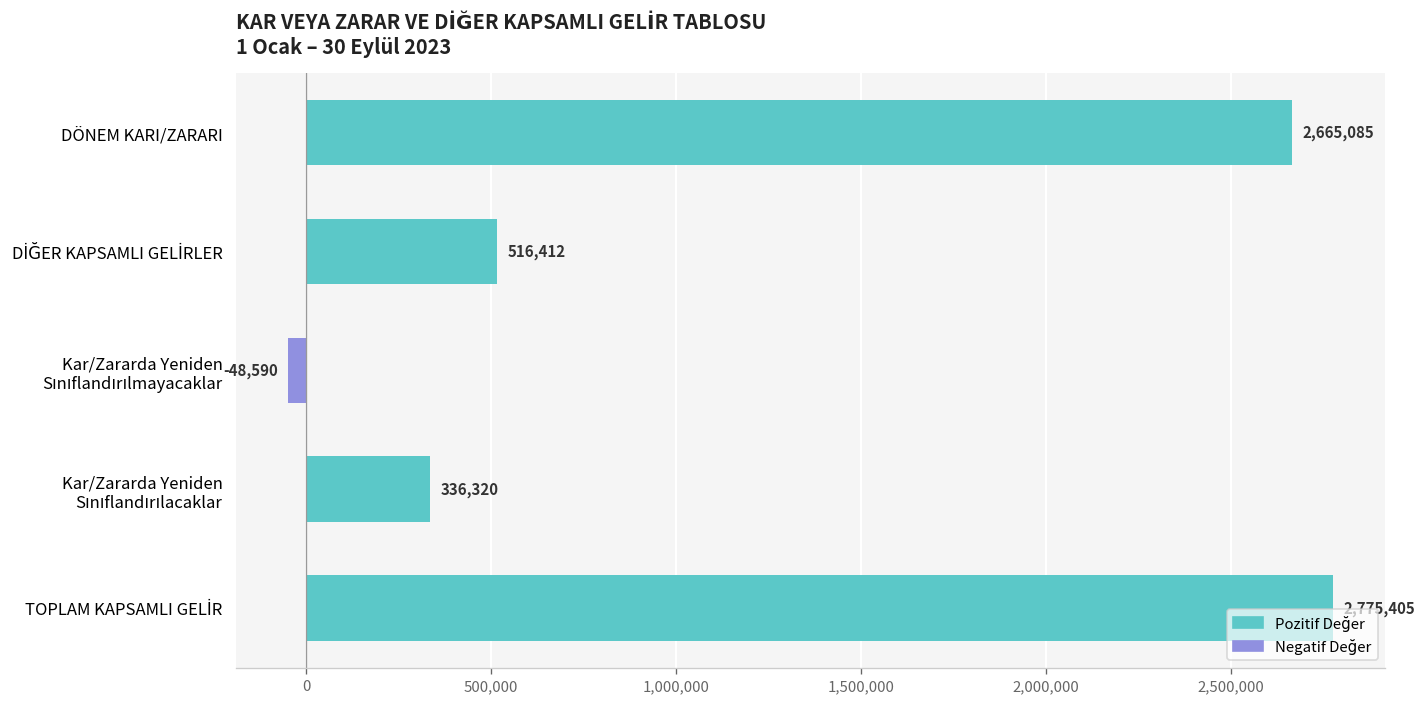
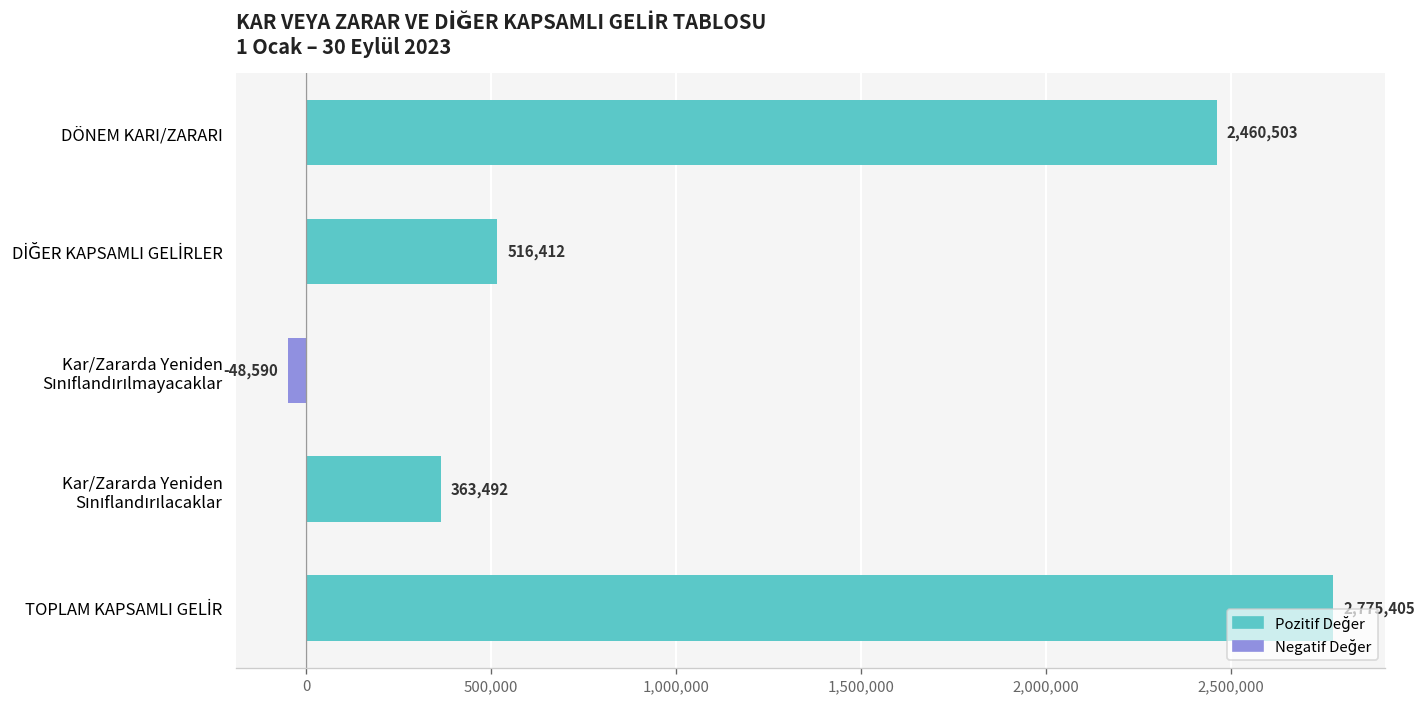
  {
-   "DÖNEM KARI/ZARARI": "2,665,085",
+   "DÖNEM KARI/ZARARI": "2,460,503",
    "DİĞER KAPSAMLI GELİRLER": "516,412",
    "Kar/Zararda Yeniden Sınıflandırılmayacaklar": "-48,590",
-   "Kar/Zararda Yeniden Sınıflandırılacaklar": "336,320"
+   "Kar/Zararda Yeniden Sınıflandırılacaklar": "363,492"
  }
